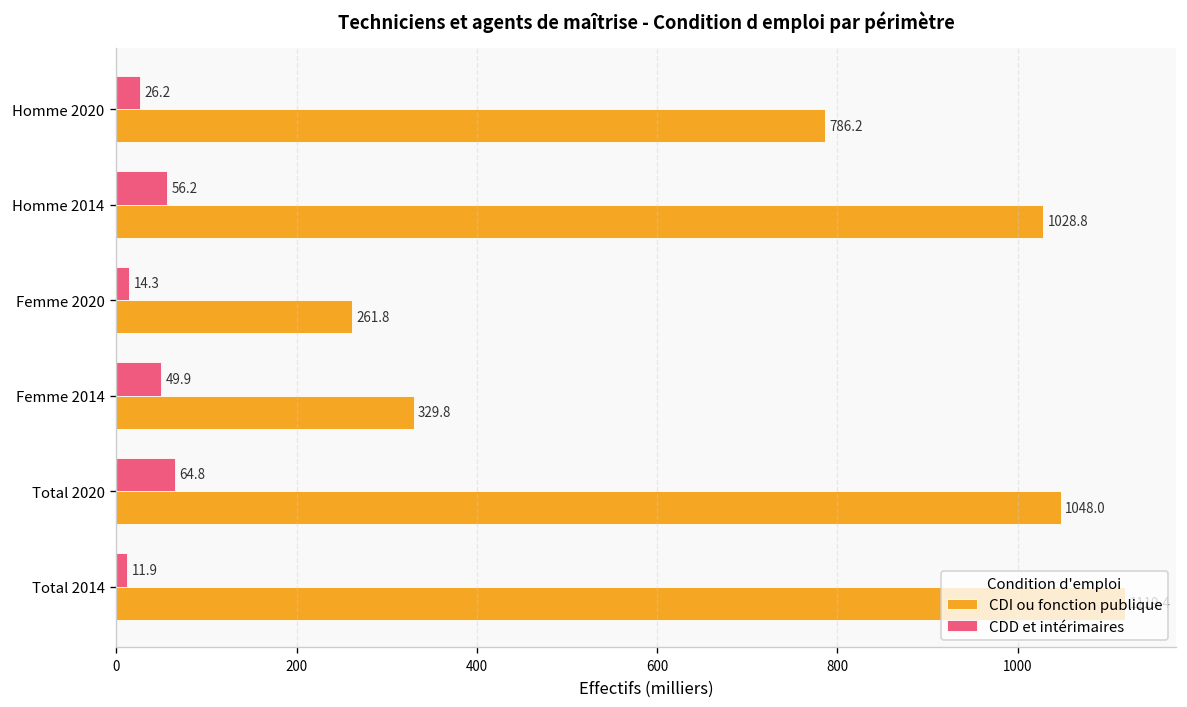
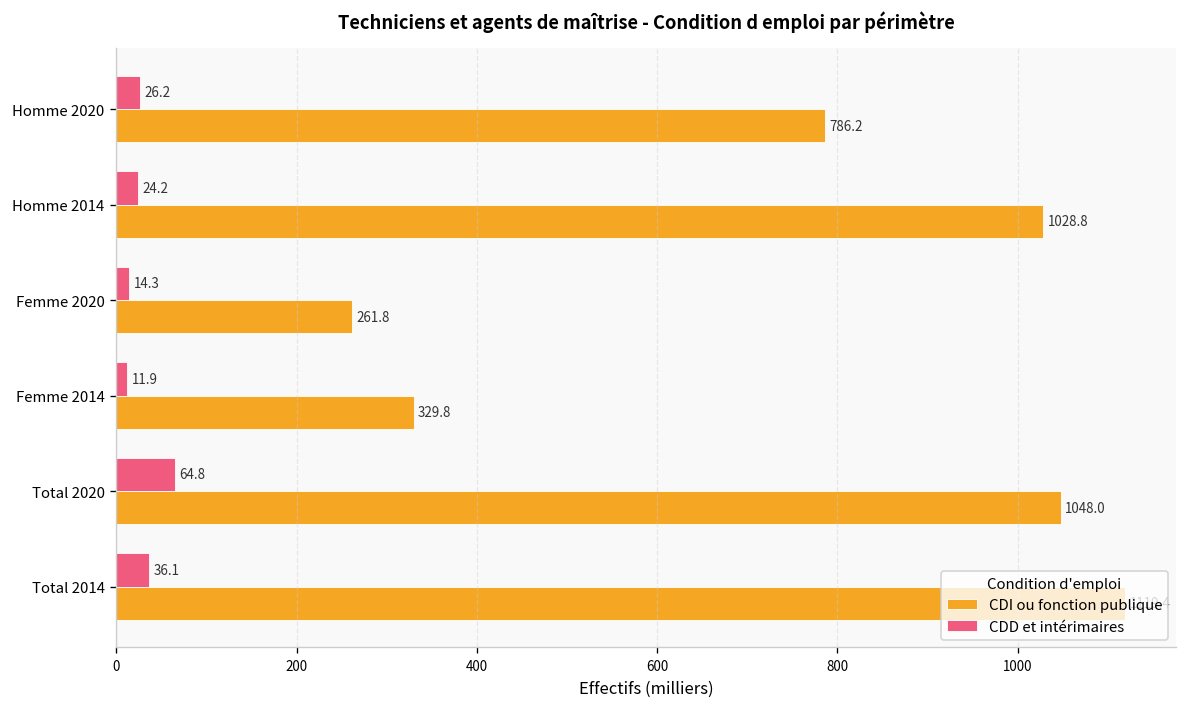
  {
    "CDI ou fonction publique": {
      "Homme 2020": 786.2,
      "Homme 2014": 1028.8,
      "Femme 2020": 261.8,
      "Femme 2014": 329.8,
      "Total 2020": 1048.0
    },
    "CDD et intérimaires": {
      "Homme 2020": 26.2,
-     "Homme 2014": 56.2,
+     "Homme 2014": 24.2,
      "Femme 2020": 14.3,
-     "Femme 2014": 49.9,
+     "Femme 2014": 11.9,
      "Total 2020": 64.8,
-     "Total 2014": 11.9
+     "Total 2014": 36.1
    }
  }
